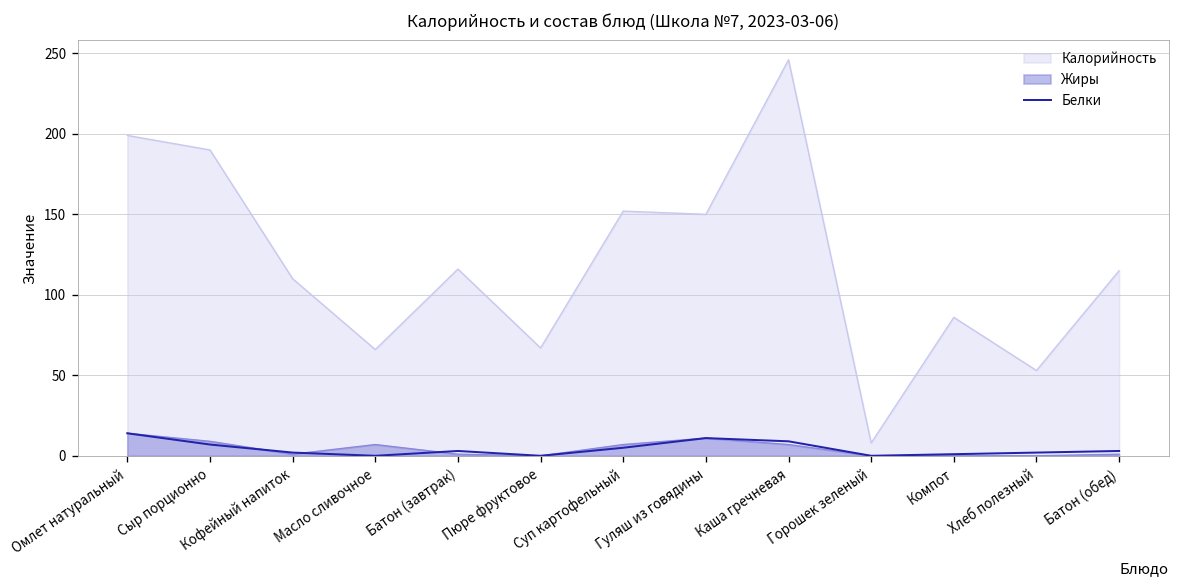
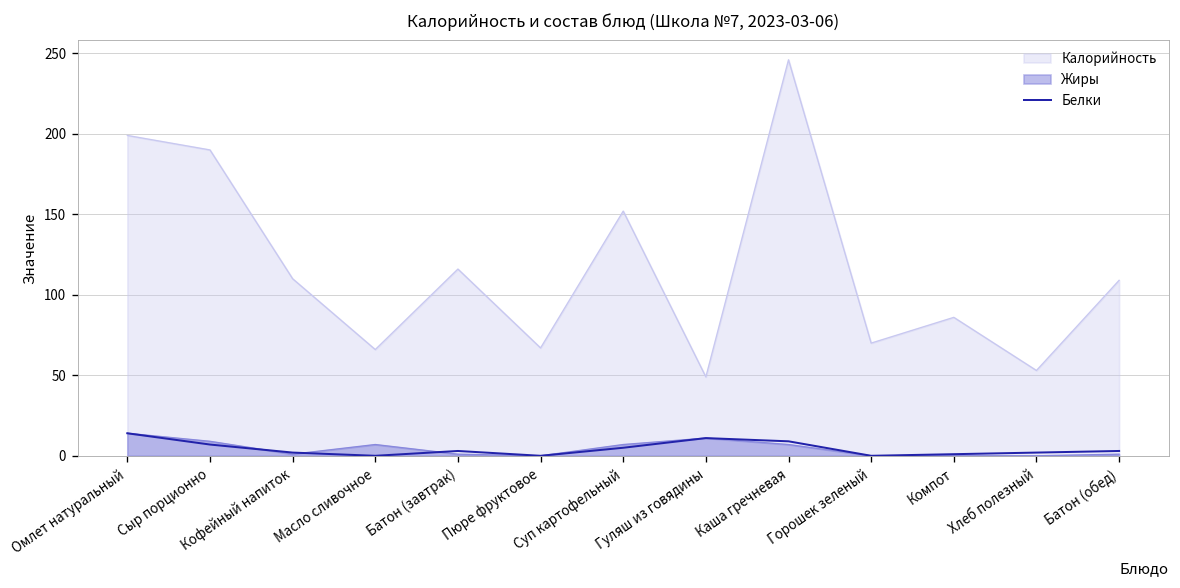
  {
    "Калорийность": {
      "Омлет натуральный": 199,
      "Сыр порционно": 190,
      "Кофейный напиток": 110,
      "Масло сливочное": 66,
      "Батон (завтрак)": 116,
      "Пюре фруктовое": 67,
      "Суп картофельный": 152,
-     "Гуляш из говядины": 150,
+     "Гуляш из говядины": 49,
      "Каша гречневая": 246,
-     "Горошек зеленый": 8,
+     "Горошек зеленый": 70,
      "Компот": 86,
      "Хлеб полезный": 53,
-     "Батон (обед)": 115
+     "Батон (обед)": 109
    },
    "Жиры": {
      "Сыр порционно": 9,
      "Масло сливочное": 7,
      "Батон (завтрак)": 1,
      "Суп картофельный": 7,
      "Каша гречневая": 7,
      "Хлеб полезный": 0,
      "Батон (обед)": 1
    },
    "Белки": {
      "Сыр порционно": 7,
      "Масло сливочное": 0,
      "Батон (завтрак)": 3,
      "Суп картофельный": 5,
      "Каша гречневая": 9,
      "Хлеб полезный": 2,
      "Батон (обед)": 3
    }
  }
